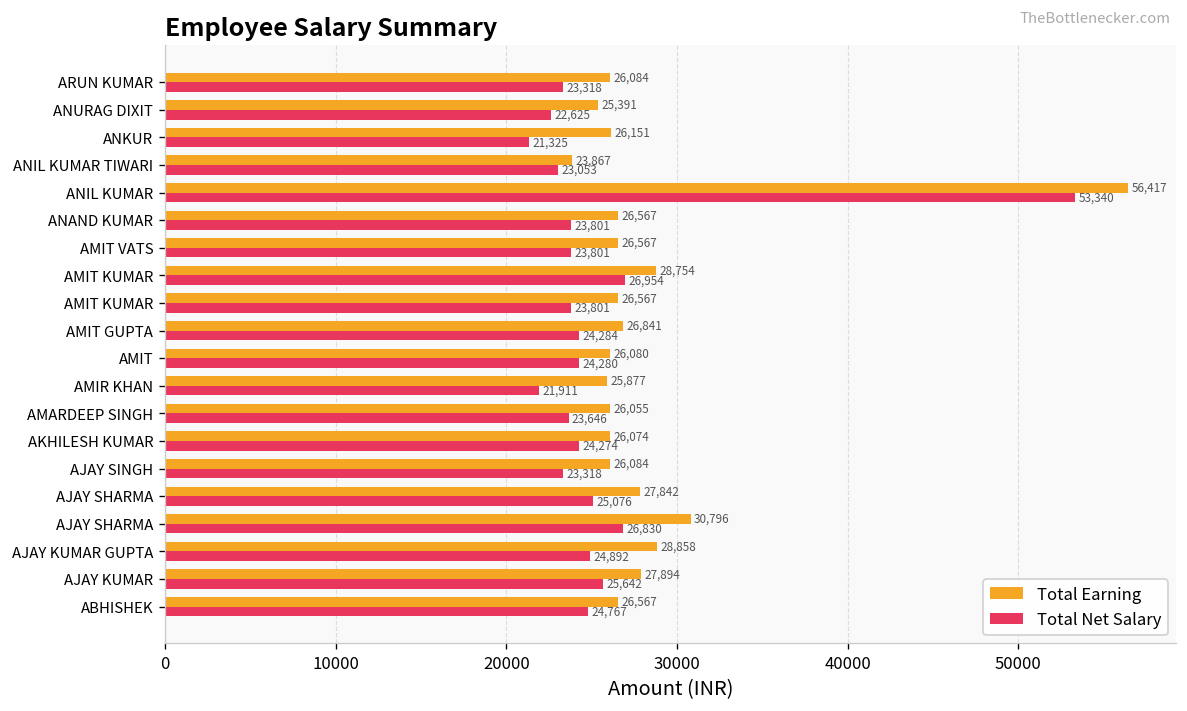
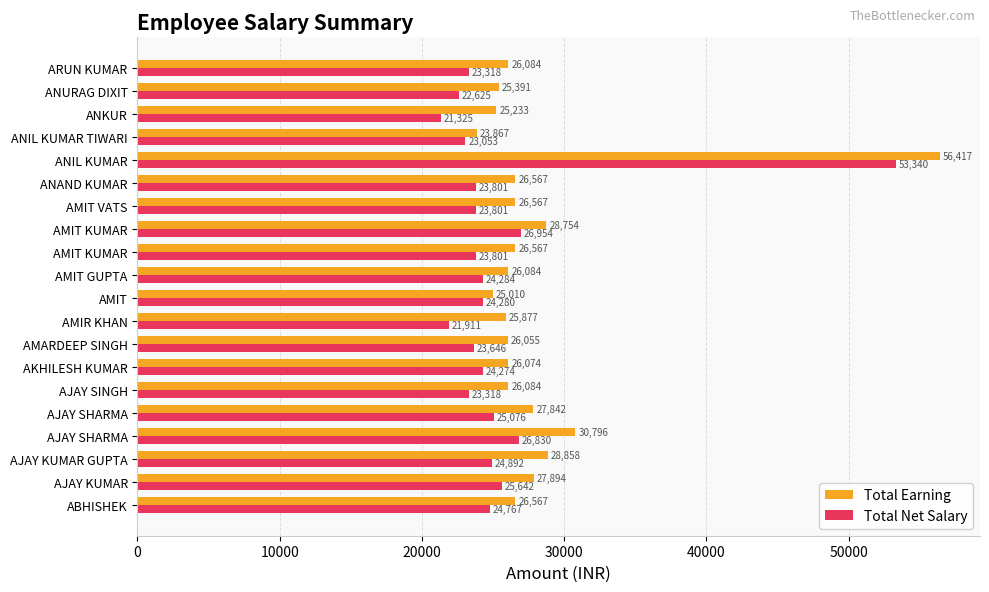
  {
    "Total Earning": {
      "ARUN KUMAR": "26,084",
      "ANURAG DIXIT": "25,391",
-     "ANKUR": "26,151",
+     "ANKUR": "25,233",
      "ANIL KUMAR TIWARI": "23,867",
      "ANIL KUMAR": "56,417",
      "ANAND KUMAR": "26,567",
      "AMIT VATS": "26,567",
-     "AMIT GUPTA": "26,841",
-     "AMIT": "26,080",
+     "AMIT GUPTA": "26,084",
+     "AMIT": "25,010",
      "AMIR KHAN": "25,877",
      "AMARDEEP SINGH": "26,055",
      "AKHILESH KUMAR": "26,074",
      "AJAY SINGH": "26,084",
      "AJAY KUMAR GUPTA": "28,858",
      "AJAY KUMAR": "27,894",
      "ABHISHEK": "26,567"
    },
    "Total Net Salary": {
      "ARUN KUMAR": "23,318",
      "ANURAG DIXIT": "22,625",
      "ANKUR": "21,325",
      "ANIL KUMAR TIWARI": "23,053",
      "ANIL KUMAR": "53,340",
      "ANAND KUMAR": "23,801",
      "AMIT VATS": "23,801",
      "AMIT GUPTA": "24,284",
      "AMIT": "24,280",
      "AMIR KHAN": "21,911",
      "AMARDEEP SINGH": "23,646",
      "AKHILESH KUMAR": "24,274",
      "AJAY SINGH": "23,318",
      "AJAY KUMAR GUPTA": "24,892",
      "AJAY KUMAR": "25,642",
      "ABHISHEK": "24,767"
    }
  }
